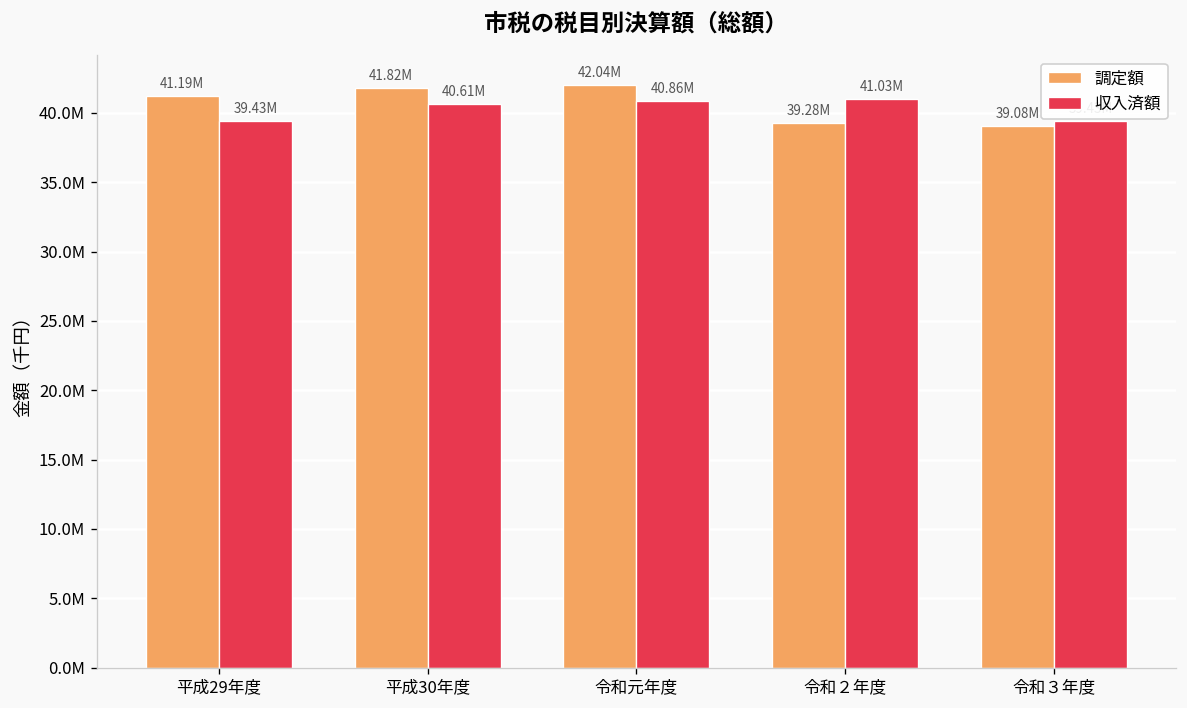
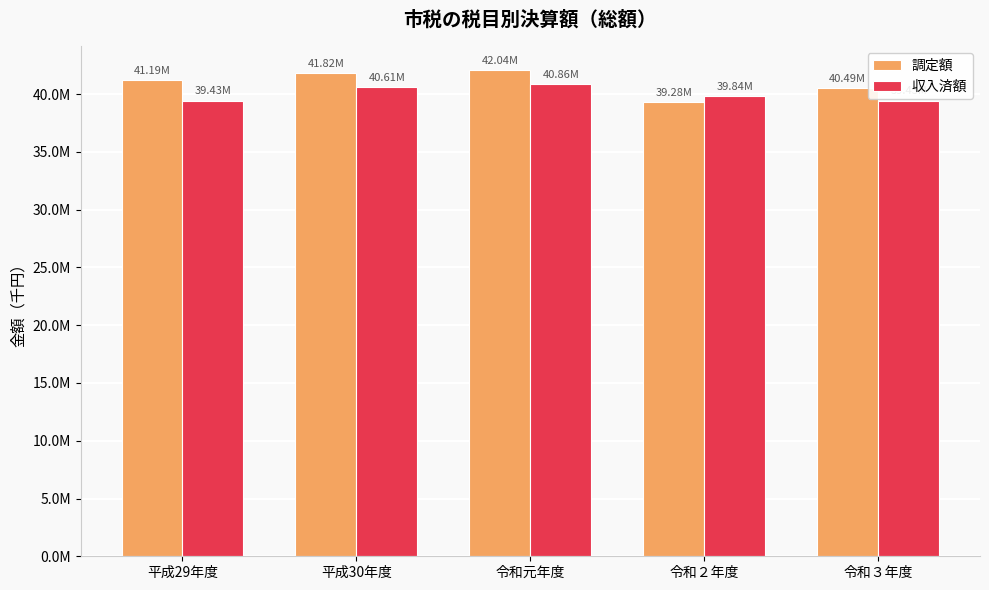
  {
    "調定額": {
      "平成29年度": "41.19M",
      "平成30年度": "41.82M",
      "令和元年度": "42.04M",
      "令和２年度": "39.28M",
-     "令和３年度": "39.08M"
+     "令和３年度": "40.49M"
    },
    "収入済額": {
      "平成29年度": "39.43M",
      "平成30年度": "40.61M",
      "令和元年度": "40.86M",
-     "令和２年度": "41.03M"
+     "令和２年度": "39.84M"
    }
  }
